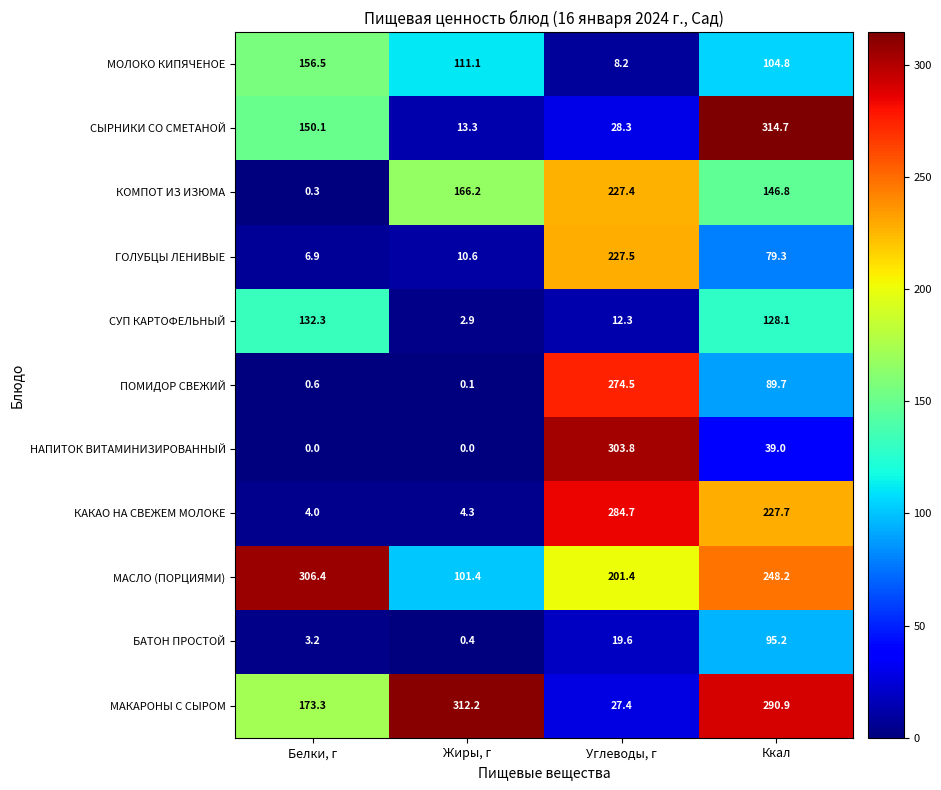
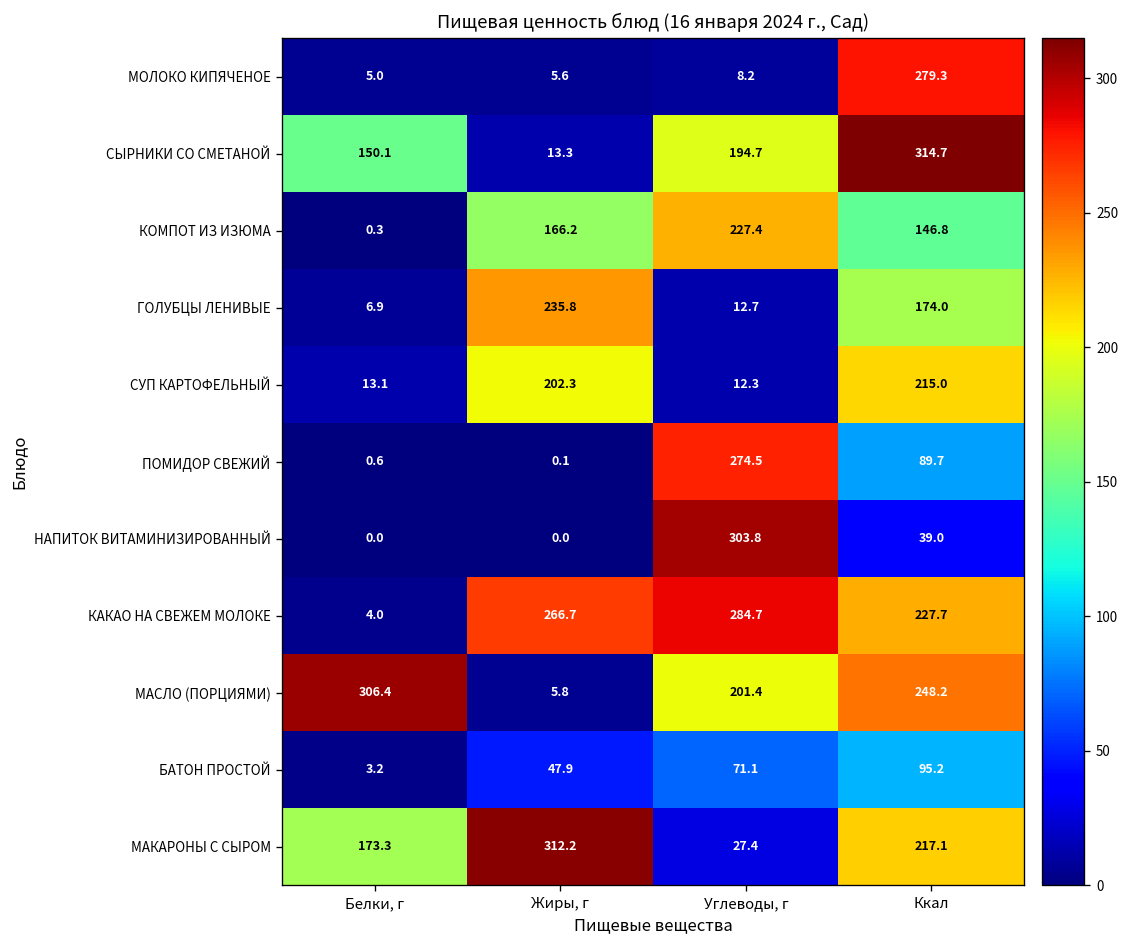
  {
    "МОЛОКО КИПЯЧЕНОЕ": {
-     "Белки, г": 156.5,
-     "Жиры, г": 111.1,
+     "Белки, г": 5.0,
+     "Жиры, г": 5.6,
      "Углеводы, г": 8.2,
-     "Ккал": 104.8
+     "Ккал": 279.3
    },
    "СЫРНИКИ СО СМЕТАНОЙ": {
      "Белки, г": 150.1,
      "Жиры, г": 13.3,
-     "Углеводы, г": 28.3,
+     "Углеводы, г": 194.7,
      "Ккал": 314.7
    },
    "КОМПОТ ИЗ ИЗЮМА": {
      "Белки, г": 0.3,
      "Жиры, г": 166.2,
      "Углеводы, г": 227.4,
      "Ккал": 146.8
    },
    "ГОЛУБЦЫ ЛЕНИВЫЕ": {
      "Белки, г": 6.9,
-     "Жиры, г": 10.6,
-     "Углеводы, г": 227.5,
-     "Ккал": 79.3
+     "Жиры, г": 235.8,
+     "Углеводы, г": 12.7,
+     "Ккал": 174.0
    },
    "СУП КАРТОФЕЛЬНЫЙ": {
-     "Белки, г": 132.3,
-     "Жиры, г": 2.9,
+     "Белки, г": 13.1,
+     "Жиры, г": 202.3,
      "Углеводы, г": 12.3,
-     "Ккал": 128.1
+     "Ккал": 215.0
    },
    "ПОМИДОР СВЕЖИЙ": {
      "Белки, г": 0.6,
      "Жиры, г": 0.1,
      "Углеводы, г": 274.5,
      "Ккал": 89.7
    },
    "НАПИТОК ВИТАМИНИЗИРОВАННЫЙ": {
      "Белки, г": 0.0,
      "Жиры, г": 0.0,
      "Углеводы, г": 303.8,
      "Ккал": 39.0
    },
    "КАКАО НА СВЕЖЕМ МОЛОКЕ": {
      "Белки, г": 4.0,
-     "Жиры, г": 4.3,
+     "Жиры, г": 266.7,
      "Углеводы, г": 284.7,
      "Ккал": 227.7
    },
    "МАСЛО (ПОРЦИЯМИ)": {
      "Белки, г": 306.4,
-     "Жиры, г": 101.4,
+     "Жиры, г": 5.8,
      "Углеводы, г": 201.4,
      "Ккал": 248.2
    },
    "БАТОН ПРОСТОЙ": {
      "Белки, г": 3.2,
-     "Жиры, г": 0.4,
-     "Углеводы, г": 19.6,
+     "Жиры, г": 47.9,
+     "Углеводы, г": 71.1,
      "Ккал": 95.2
    },
    "МАКАРОНЫ С СЫРОМ": {
      "Белки, г": 173.3,
      "Жиры, г": 312.2,
      "Углеводы, г": 27.4,
-     "Ккал": 290.9
+     "Ккал": 217.1
    }
  }
